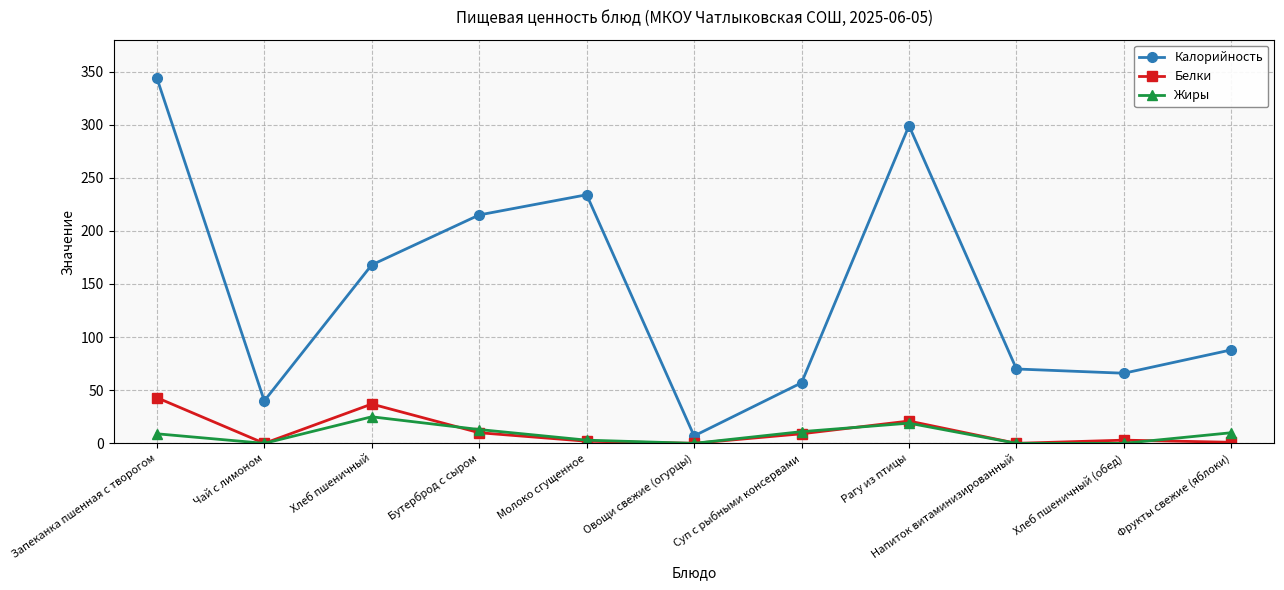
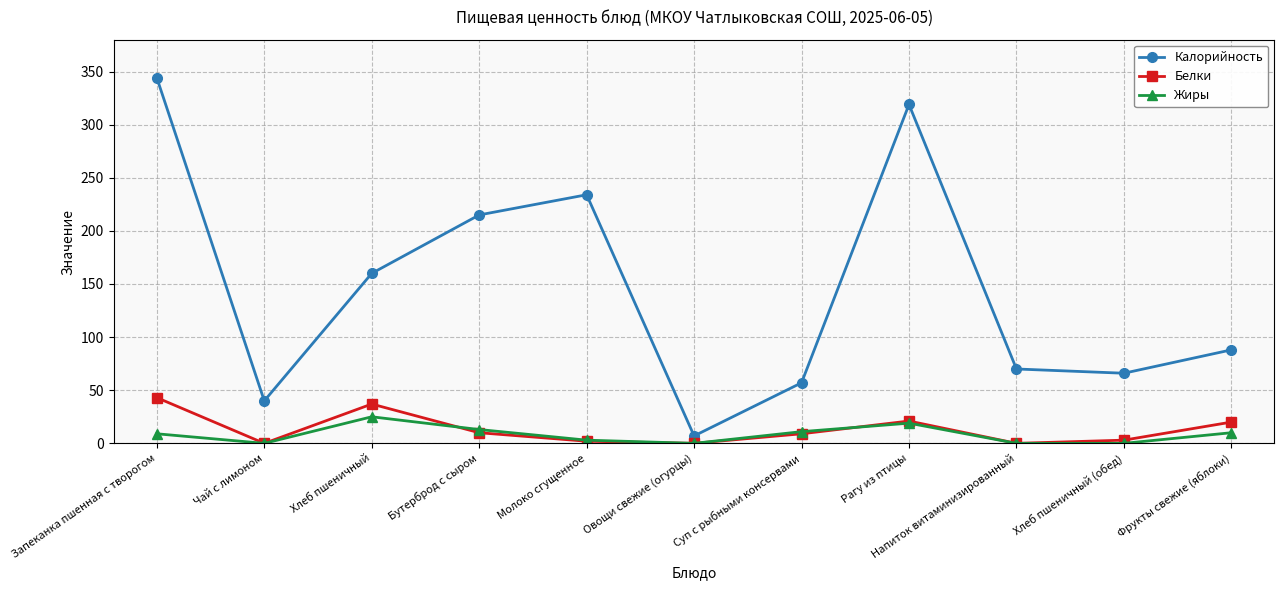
  {
    "Калорийность": {
      "Запеканка пшенная с творогом": 344,
      "Чай с лимоном": 40,
-     "Хлеб пшеничный": 168,
+     "Хлеб пшеничный": 160,
      "Бутерброд с сыром": 215,
      "Молоко сгущенное": 234,
      "Овощи свежие (огурцы)": 7,
      "Суп с рыбными консервами": 57,
-     "Рагу из птицы": 299,
+     "Рагу из птицы": 319,
      "Напиток витаминизированный": 70,
      "Хлеб пшеничный (обед)": 66,
      "Фрукты свежие (яблоки)": 88
    },
    "Белки": {
      "Запеканка пшенная с творогом": 43,
      "Хлеб пшеничный": 37,
      "Бутерброд с сыром": 10,
      "Хлеб пшеничный (обед)": 3,
-     "Фрукты свежие (яблоки)": 1
+     "Фрукты свежие (яблоки)": 20
    },
    "Жиры": {
      "Запеканка пшенная с творогом": 9,
      "Хлеб пшеничный": 25,
      "Бутерброд с сыром": 13,
      "Хлеб пшеничный (обед)": 0,
      "Фрукты свежие (яблоки)": 10
    }
  }
